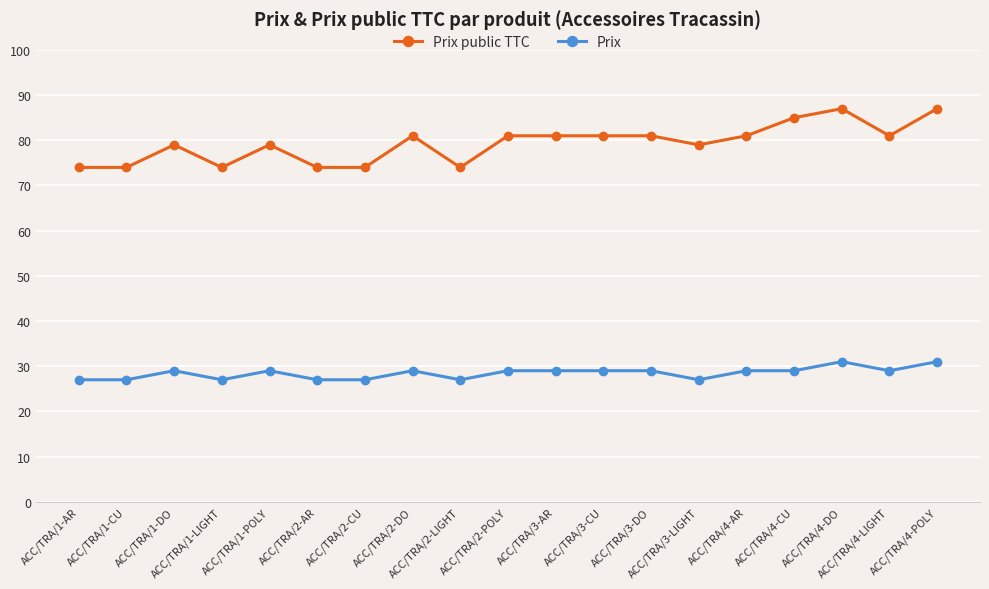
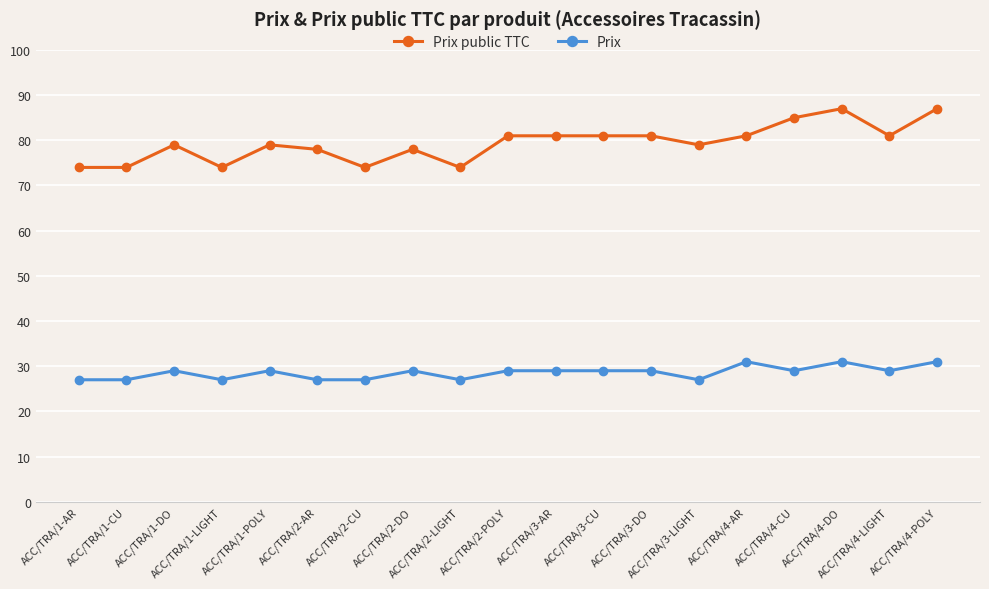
  {
    "Prix public TTC": {
      "ACC/TRA/1-AR": 74,
      "ACC/TRA/1-CU": 74,
      "ACC/TRA/1-DO": 79,
      "ACC/TRA/1-LIGHT": 74,
      "ACC/TRA/1-POLY": 79,
-     "ACC/TRA/2-AR": 74,
+     "ACC/TRA/2-AR": 78,
      "ACC/TRA/2-CU": 74,
-     "ACC/TRA/2-DO": 81,
+     "ACC/TRA/2-DO": 78,
      "ACC/TRA/2-LIGHT": 74,
      "ACC/TRA/2-POLY": 81,
      "ACC/TRA/3-AR": 81,
      "ACC/TRA/3-CU": 81,
      "ACC/TRA/3-DO": 81,
      "ACC/TRA/3-LIGHT": 79,
      "ACC/TRA/4-AR": 81,
      "ACC/TRA/4-CU": 85,
      "ACC/TRA/4-DO": 87,
      "ACC/TRA/4-LIGHT": 81,
      "ACC/TRA/4-POLY": 87
    },
    "Prix": {
      "ACC/TRA/1-AR": 27,
      "ACC/TRA/1-CU": 27,
      "ACC/TRA/1-DO": 29,
      "ACC/TRA/1-LIGHT": 27,
      "ACC/TRA/1-POLY": 29,
      "ACC/TRA/2-AR": 27,
      "ACC/TRA/2-CU": 27,
      "ACC/TRA/2-DO": 29,
      "ACC/TRA/2-LIGHT": 27,
      "ACC/TRA/2-POLY": 29,
      "ACC/TRA/3-AR": 29,
      "ACC/TRA/3-CU": 29,
      "ACC/TRA/3-DO": 29,
      "ACC/TRA/3-LIGHT": 27,
-     "ACC/TRA/4-AR": 29,
+     "ACC/TRA/4-AR": 31,
      "ACC/TRA/4-CU": 29,
      "ACC/TRA/4-DO": 31,
      "ACC/TRA/4-LIGHT": 29,
      "ACC/TRA/4-POLY": 31
    }
  }
